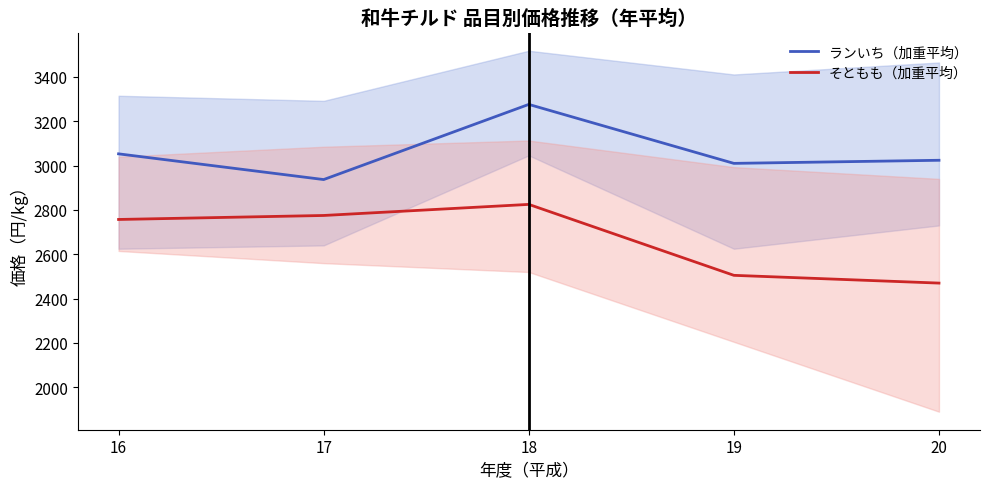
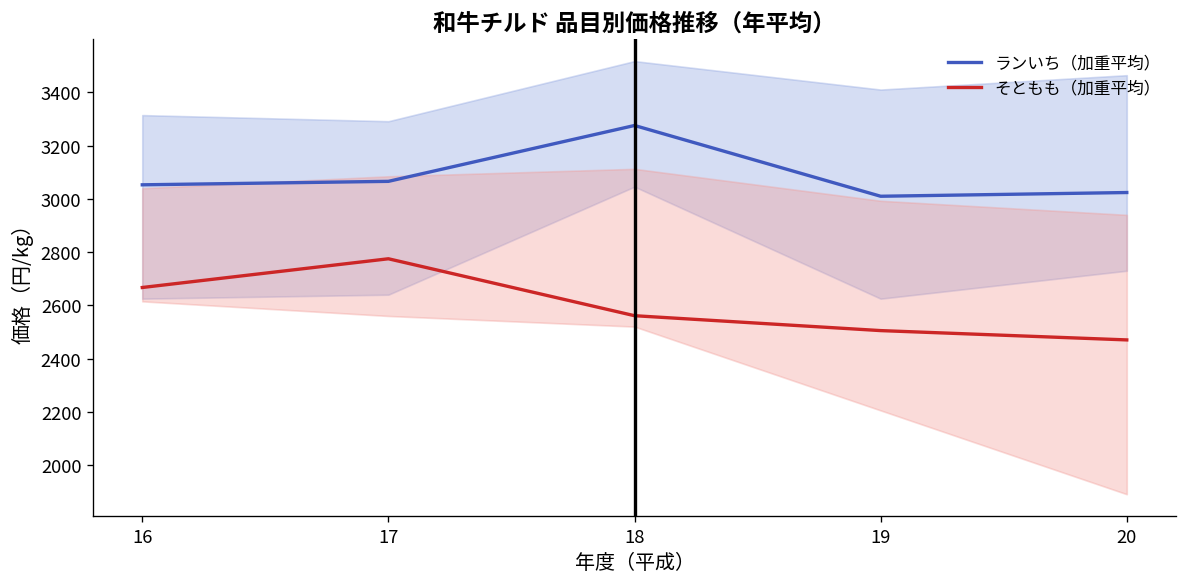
  {
    "ランいち（加重平均）": {
      "16": 3050,
-     "17": 2940,
+     "17": 3070,
      "18": 3280,
      "19": 3010,
      "20": 3020
    },
    "そともも（加重平均）": {
-     "16": 2760,
+     "16": 2670,
      "17": 2780,
-     "18": 2830,
+     "18": 2560,
      "19": 2510,
      "20": 2470
    }
  }
